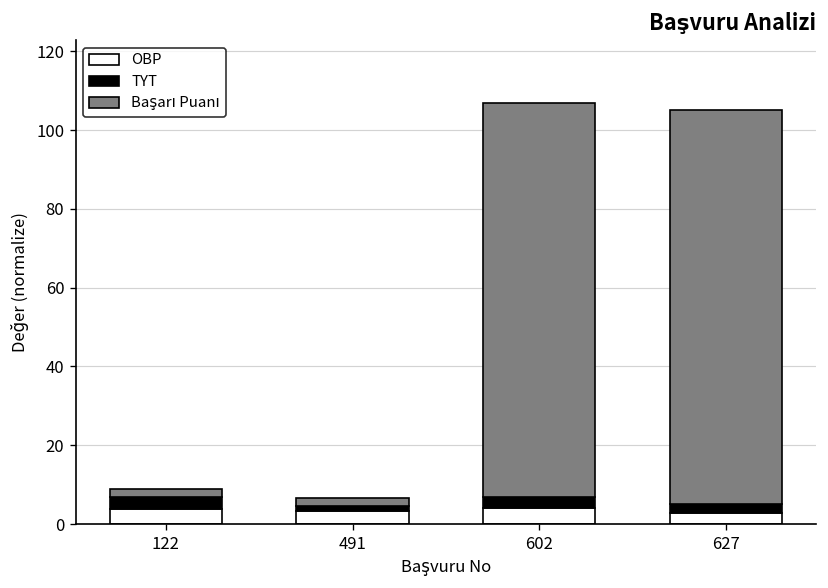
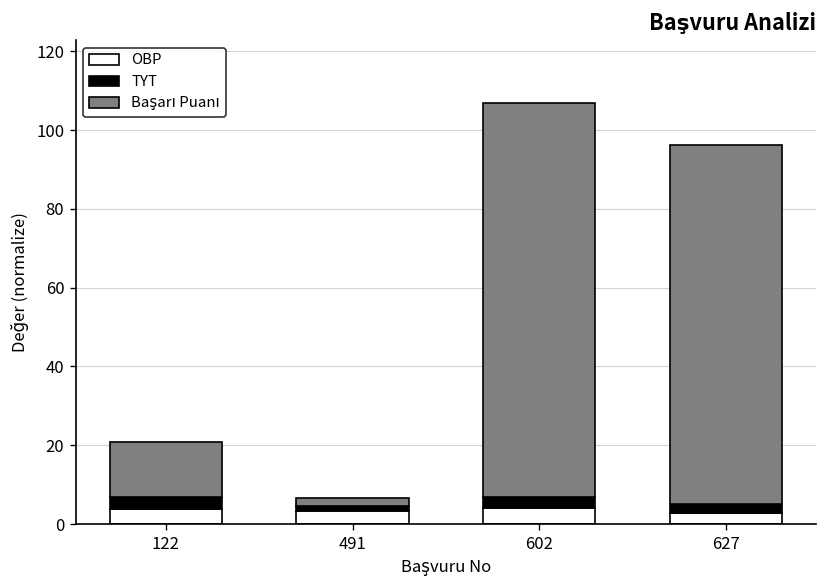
  {
    "OBP": {
      "122": 4,
      "491": 3,
      "602": 4,
      "627": 3
    },
    "TYT": {
      "122": 3,
      "491": 1,
      "602": 3,
      "627": 2
    },
    "Başarı Puanı": {
-     "122": 2,
+     "122": 14,
      "491": 2,
      "602": 100,
-     "627": 100
+     "627": 91
    }
  }
